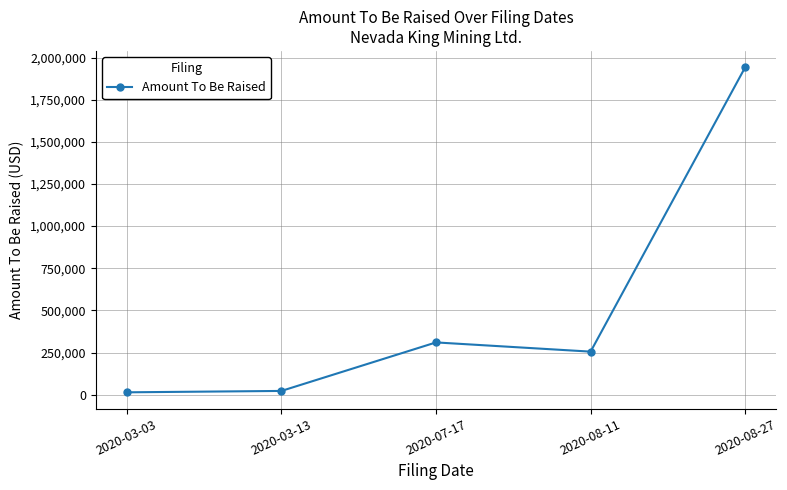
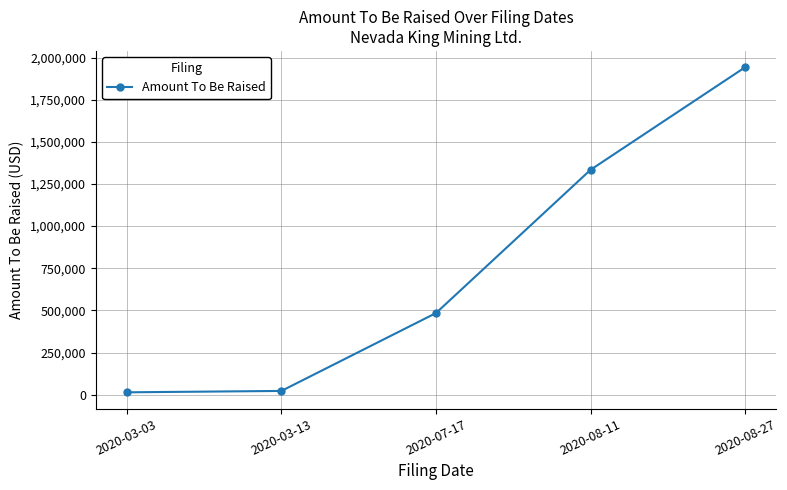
  {
    "2020-03-03": "10,000",
    "2020-03-13": "20,000",
-   "2020-07-17": "310,000",
-   "2020-08-11": "260,000",
+   "2020-07-17": "480,000",
+   "2020-08-11": "1,330,000",
    "2020-08-27": "1,940,000"
  }
